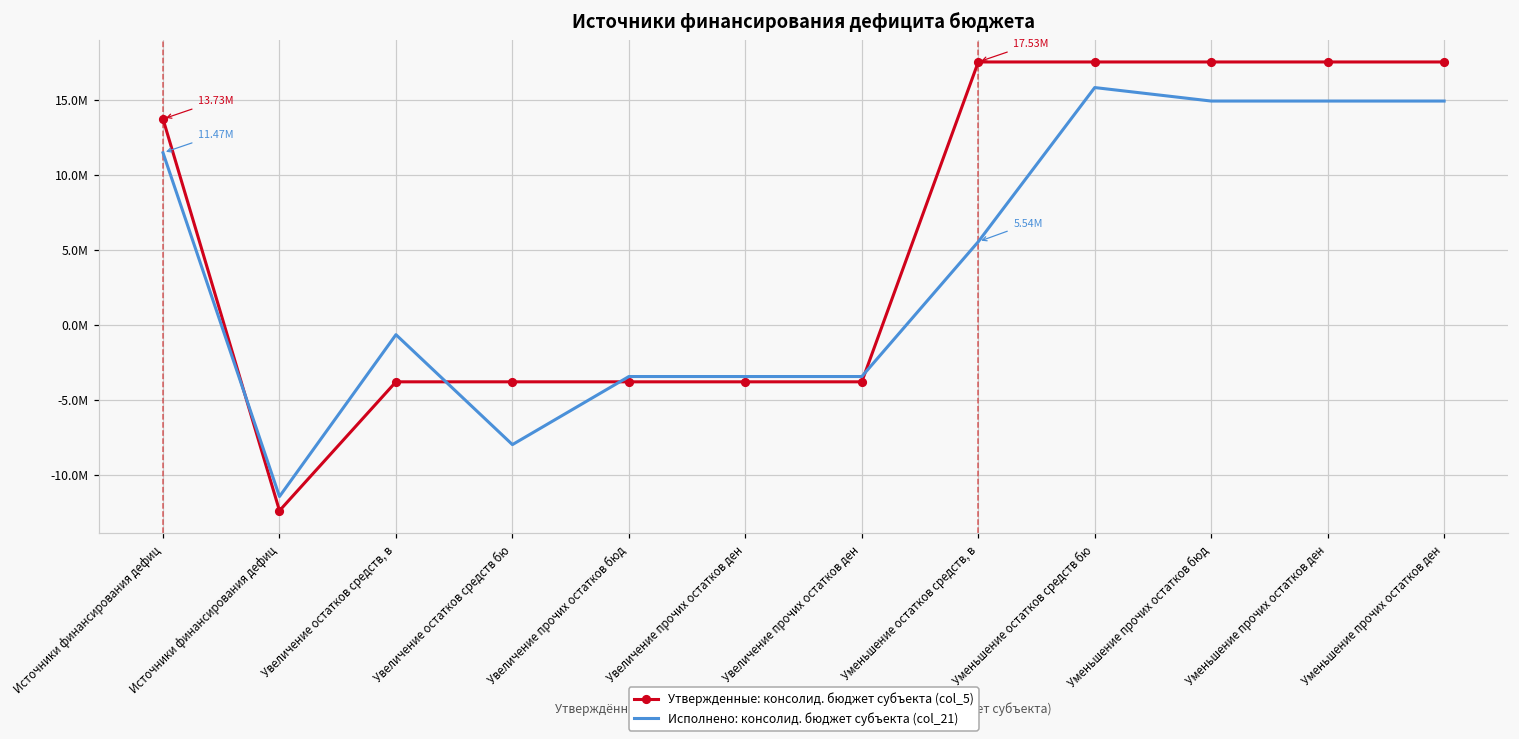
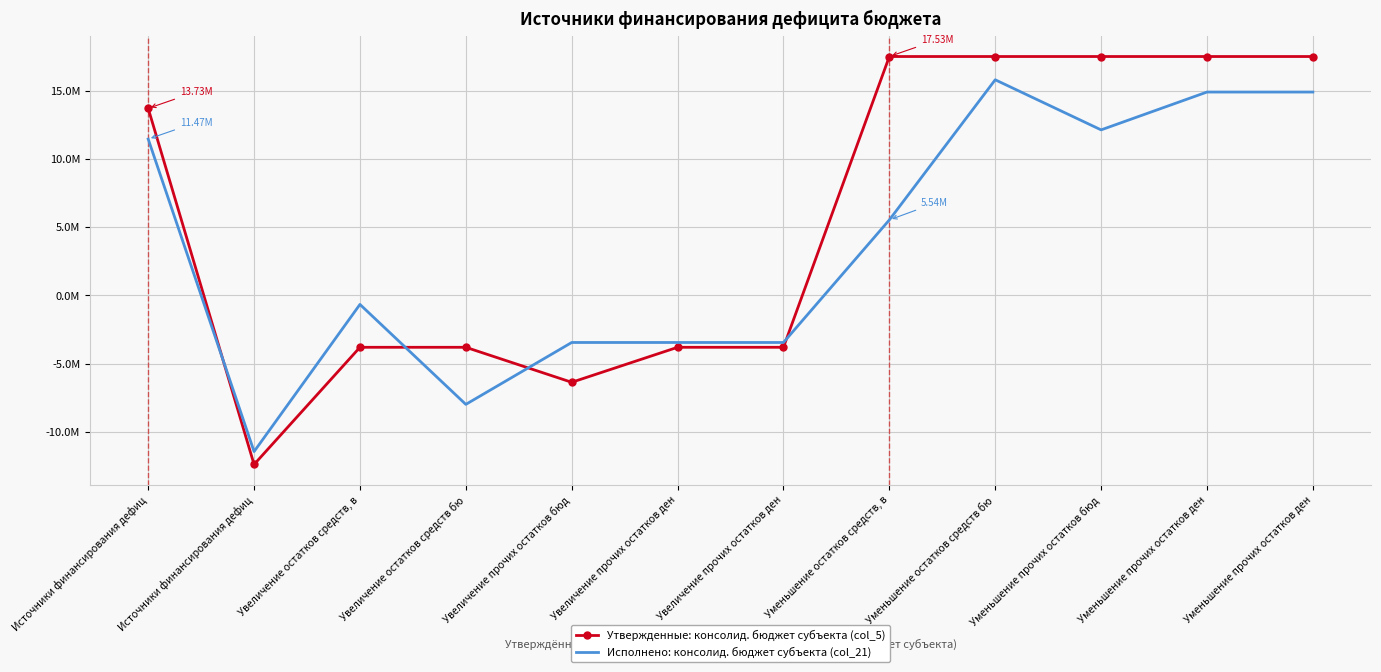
  {
    "Утвержденные: консолид. бюджет субъекта (col_5)": {
      "Увеличение остатков средств, в": -3800000,
      "Увеличение остатков средств бю": -3800000,
-     "Увеличение прочих остатков бюд": -3800000,
+     "Увеличение прочих остатков бюд": -6400000,
      "Уменьшение остатков средств бю": 17500000,
      "Уменьшение прочих остатков бюд": 17500000
    },
    "Исполнено: консолид. бюджет субъекта (col_21)": {
      "Увеличение остатков средств, в": -700000,
      "Увеличение остатков средств бю": -8000000,
      "Увеличение прочих остатков бюд": -3500000,
      "Уменьшение остатков средств бю": 15800000,
-     "Уменьшение прочих остатков бюд": 14900000
+     "Уменьшение прочих остатков бюд": 12100000
    }
  }
